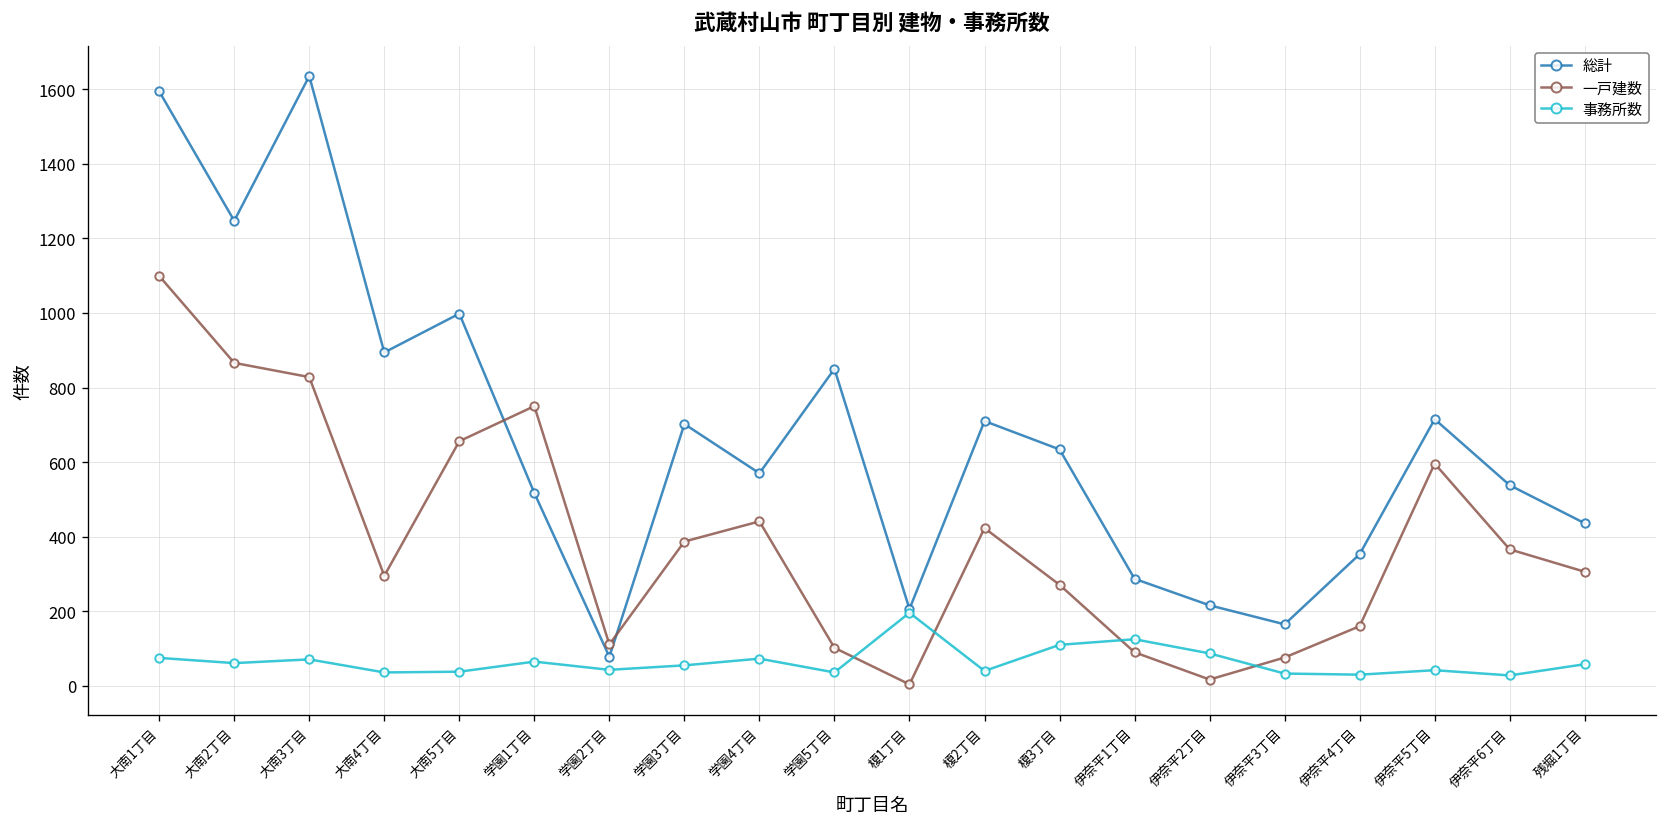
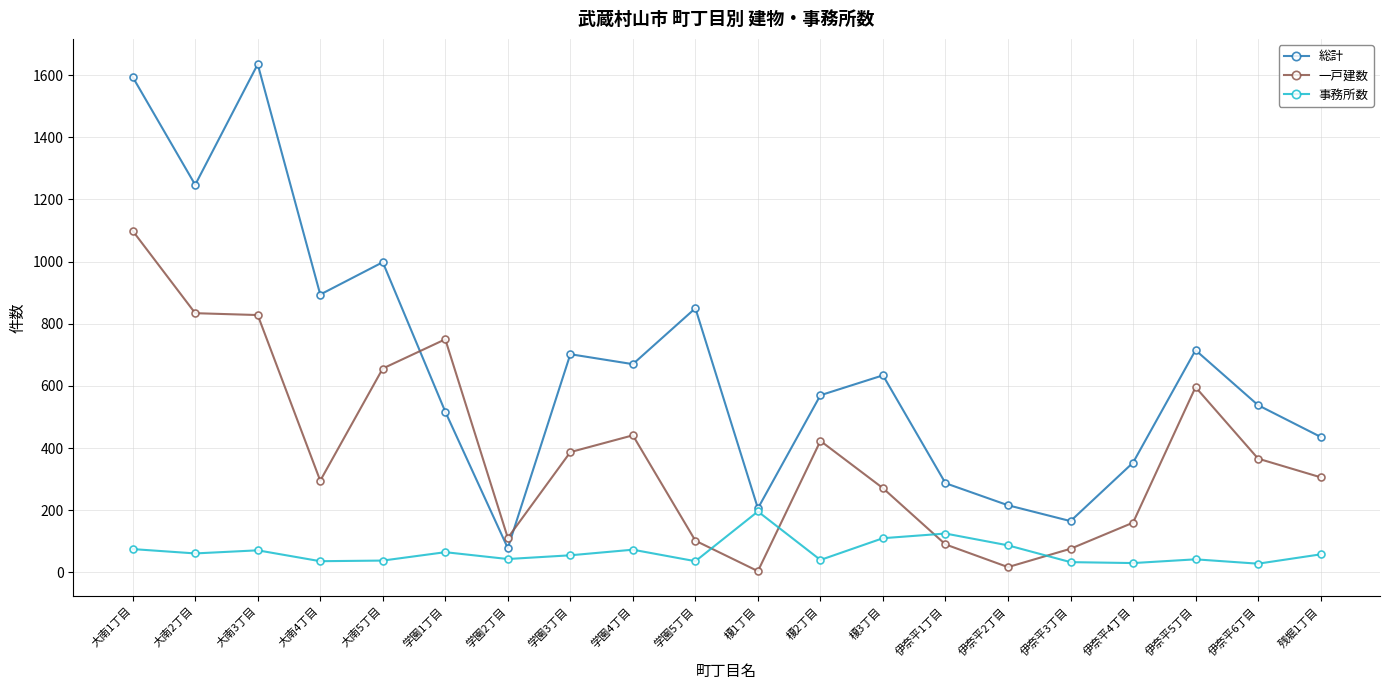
  {
    "総計": {
      "大南1丁目": 1590,
      "大南2丁目": 1250,
      "大南3丁目": 1640,
      "大南4丁目": 890,
      "大南5丁目": 1000,
      "学園1丁目": 520,
      "学園2丁目": 80,
      "学園3丁目": 700,
-     "学園4丁目": 570,
+     "学園4丁目": 670,
      "学園5丁目": 850,
      "榎1丁目": 210,
-     "榎2丁目": 710,
+     "榎2丁目": 570,
      "榎3丁目": 630,
      "伊奈平1丁目": 290,
      "伊奈平2丁目": 220,
      "伊奈平3丁目": 170,
      "伊奈平4丁目": 350,
      "伊奈平5丁目": 720,
      "伊奈平6丁目": 540,
      "残堀1丁目": 440
    },
    "一戸建数": {
      "大南1丁目": 1100,
-     "大南2丁目": 870,
+     "大南2丁目": 830,
      "大南3丁目": 830,
      "大南4丁目": 300,
      "大南5丁目": 660,
      "学園1丁目": 750,
      "学園2丁目": 110,
      "学園3丁目": 390,
      "学園4丁目": 440,
      "学園5丁目": 100,
      "榎1丁目": 0,
      "榎2丁目": 420,
      "榎3丁目": 270,
      "伊奈平1丁目": 90,
      "伊奈平2丁目": 20,
      "伊奈平3丁目": 80,
      "伊奈平4丁目": 160,
      "伊奈平5丁目": 600,
      "伊奈平6丁目": 370,
      "残堀1丁目": 310
    },
    "事務所数": {
      "大南1丁目": 80,
      "大南2丁目": 60,
      "大南3丁目": 70,
      "大南4丁目": 40,
      "大南5丁目": 40,
      "学園1丁目": 70,
      "学園2丁目": 40,
      "学園3丁目": 60,
      "学園4丁目": 70,
      "学園5丁目": 40,
      "榎1丁目": 200,
      "榎2丁目": 40,
      "榎3丁目": 110,
      "伊奈平1丁目": 130,
      "伊奈平2丁目": 90,
      "伊奈平3丁目": 30,
      "伊奈平4丁目": 30,
      "伊奈平5丁目": 40,
      "伊奈平6丁目": 30,
      "残堀1丁目": 60
    }
  }
